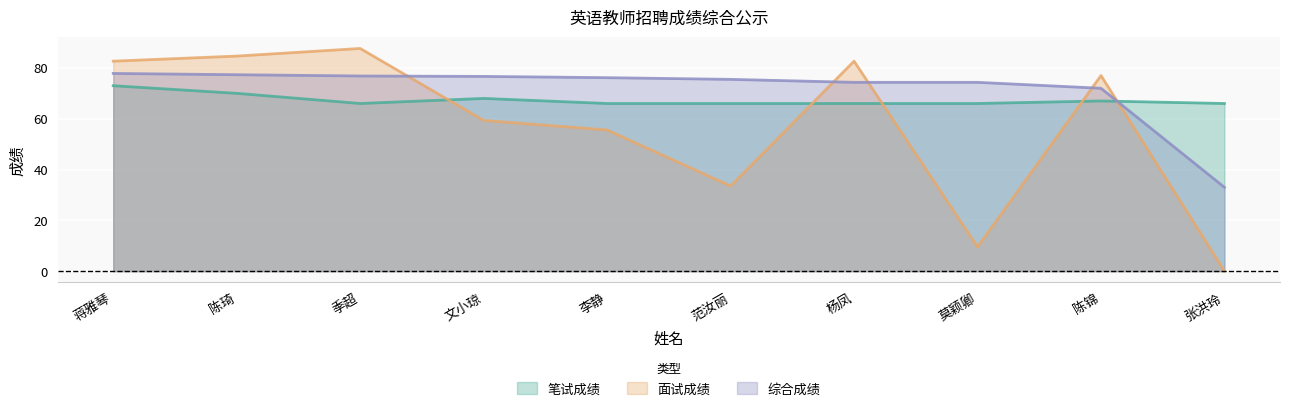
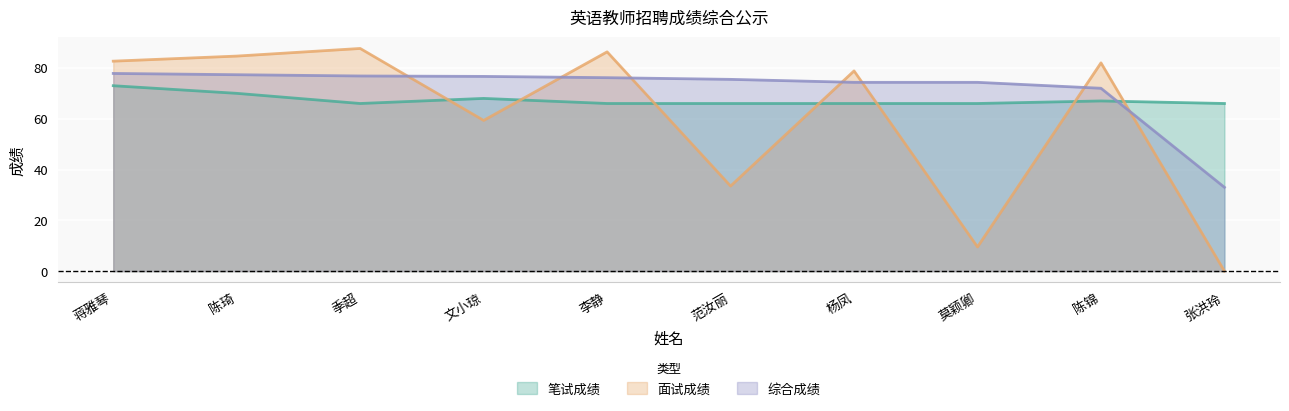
  {
    "面试成绩": {
      "蒋雅琴": 83,
      "陈琦": 85,
      "季超": 88,
      "文小琼": 59,
-     "李静": 56,
+     "李静": 86,
      "范汝丽": 34,
-     "杨凤": 83,
+     "杨凤": 79,
      "莫颖卿": 10,
-     "陈锦": 77,
+     "陈锦": 82,
      "张洪玲": 0
    }
  }
